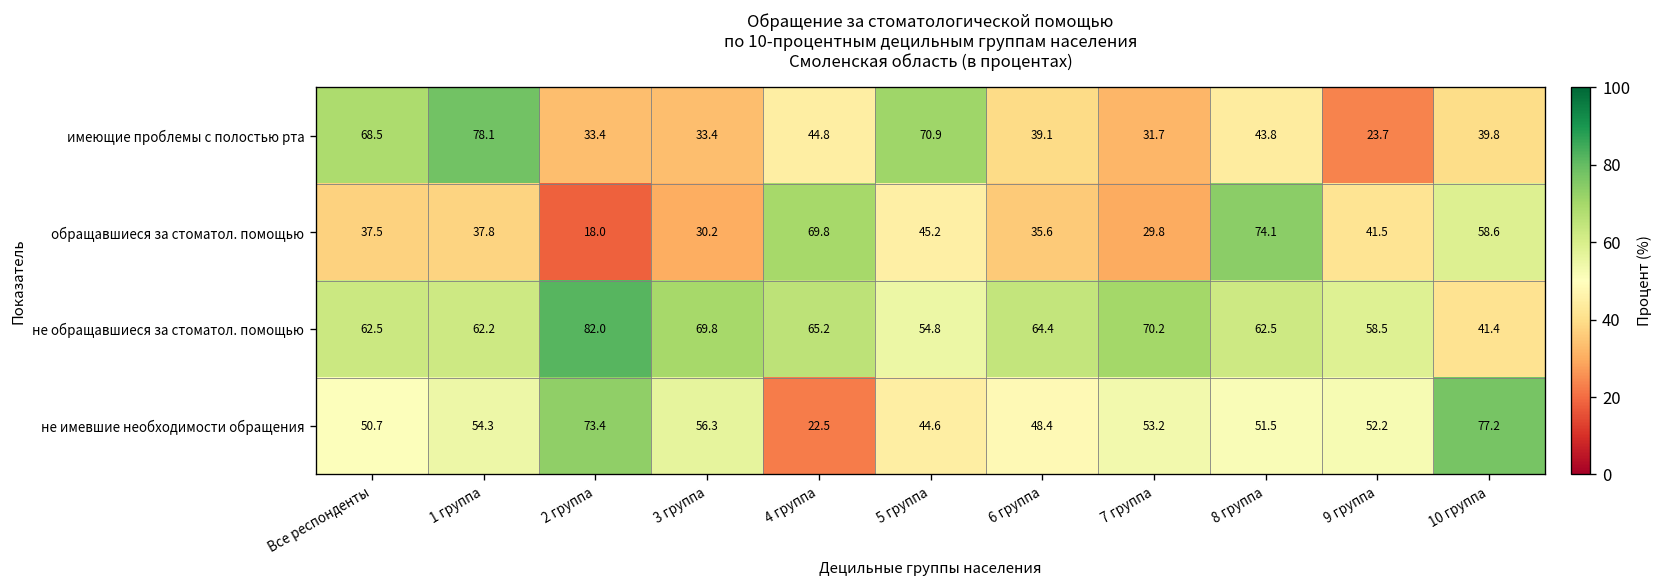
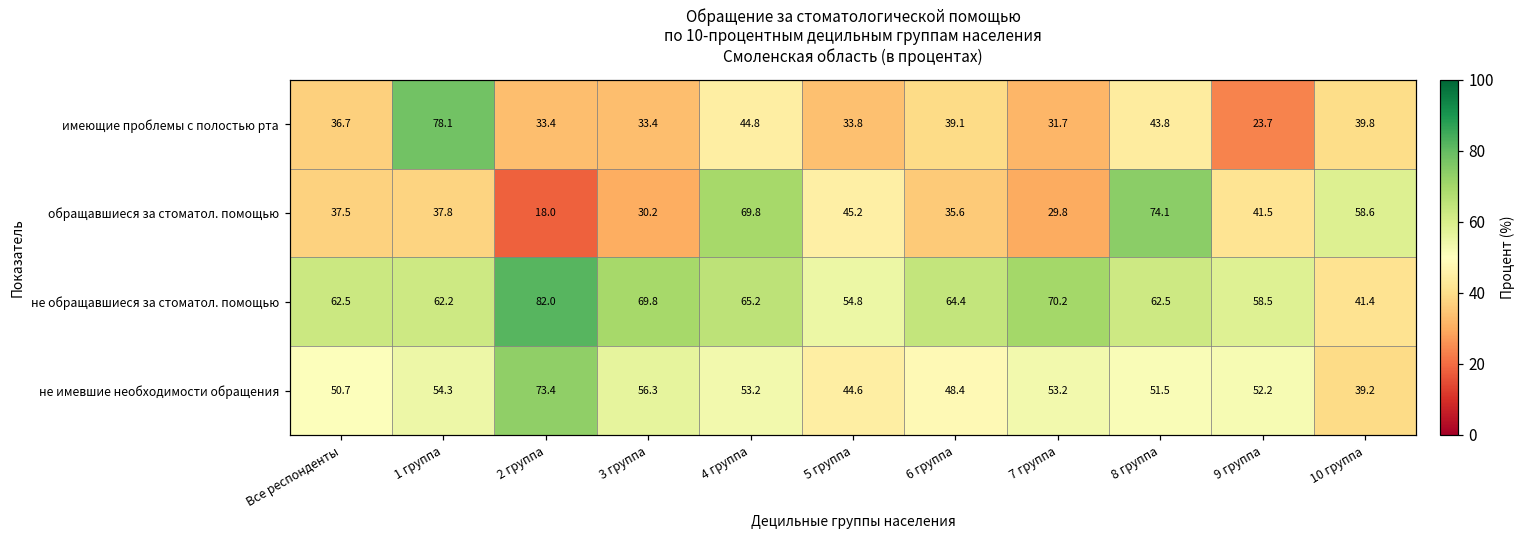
  {
    "имеющие проблемы с полостью рта": {
-     "Все респонденты": 68.5,
+     "Все респонденты": 36.7,
      "1 группа": 78.1,
      "2 группа": 33.4,
      "3 группа": 33.4,
      "4 группа": 44.8,
-     "5 группа": 70.9,
+     "5 группа": 33.8,
      "6 группа": 39.1,
      "7 группа": 31.7,
      "8 группа": 43.8,
      "9 группа": 23.7,
      "10 группа": 39.8
    },
    "обращавшиеся за стоматол. помощью": {
      "Все респонденты": 37.5,
      "1 группа": 37.8,
      "2 группа": 18.0,
      "3 группа": 30.2,
      "4 группа": 69.8,
      "5 группа": 45.2,
      "6 группа": 35.6,
      "7 группа": 29.8,
      "8 группа": 74.1,
      "9 группа": 41.5,
      "10 группа": 58.6
    },
    "не обращавшиеся за стоматол. помощью": {
      "Все респонденты": 62.5,
      "1 группа": 62.2,
      "2 группа": 82.0,
      "3 группа": 69.8,
      "4 группа": 65.2,
      "5 группа": 54.8,
      "6 группа": 64.4,
      "7 группа": 70.2,
      "8 группа": 62.5,
      "9 группа": 58.5,
      "10 группа": 41.4
    },
    "не имевшие необходимости обращения": {
      "Все респонденты": 50.7,
      "1 группа": 54.3,
      "2 группа": 73.4,
      "3 группа": 56.3,
-     "4 группа": 22.5,
+     "4 группа": 53.2,
      "5 группа": 44.6,
      "6 группа": 48.4,
      "7 группа": 53.2,
      "8 группа": 51.5,
      "9 группа": 52.2,
-     "10 группа": 77.2
+     "10 группа": 39.2
    }
  }
